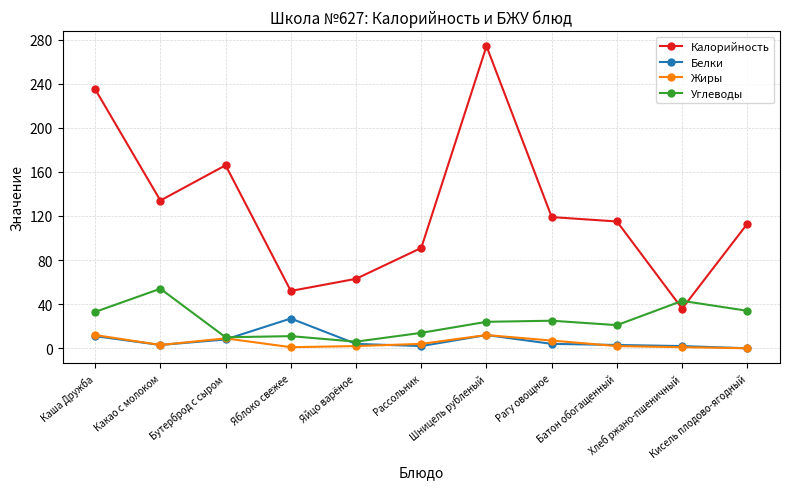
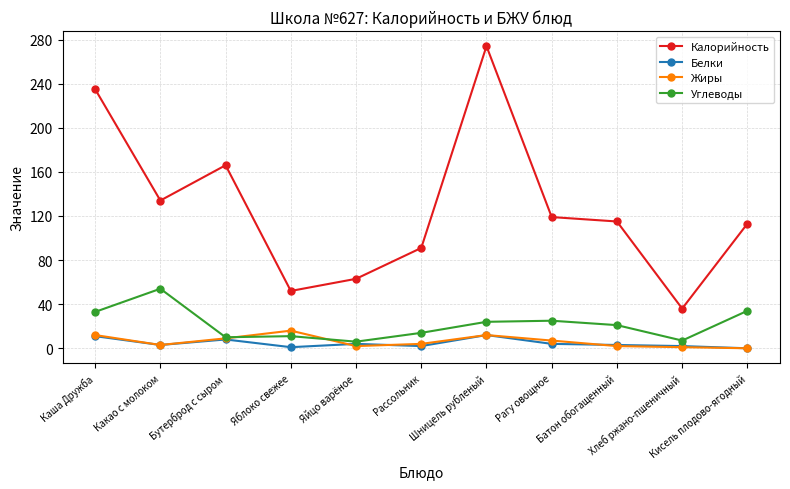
  {
    "Калорийность": {
      "Каша Дружба": 235,
      "Какао с молоком": 134,
      "Бутерброд с сыром": 166,
      "Яблоко свежее": 52,
      "Яйцо варёное": 63,
      "Рассольник": 91,
      "Шницель рубленый": 274,
      "Рагу овощное": 119,
      "Батон обогащенный": 115,
      "Хлеб ржано-пшеничный": 36,
      "Кисель плодово-ягодный": 113
    },
    "Белки": {
-     "Яблоко свежее": 27,
+     "Яблоко свежее": 1,
      "Рагу овощное": 4
    },
    "Жиры": {
-     "Яблоко свежее": 1,
+     "Яблоко свежее": 16,
      "Рагу овощное": 7
    },
    "Углеводы": {
      "Каша Дружба": 33,
      "Какао с молоком": 54,
      "Яблоко свежее": 11,
      "Рассольник": 14,
      "Шницель рубленый": 24,
      "Рагу овощное": 25,
      "Батон обогащенный": 21,
-     "Хлеб ржано-пшеничный": 43,
+     "Хлеб ржано-пшеничный": 7,
      "Кисель плодово-ягодный": 34
    }
  }
